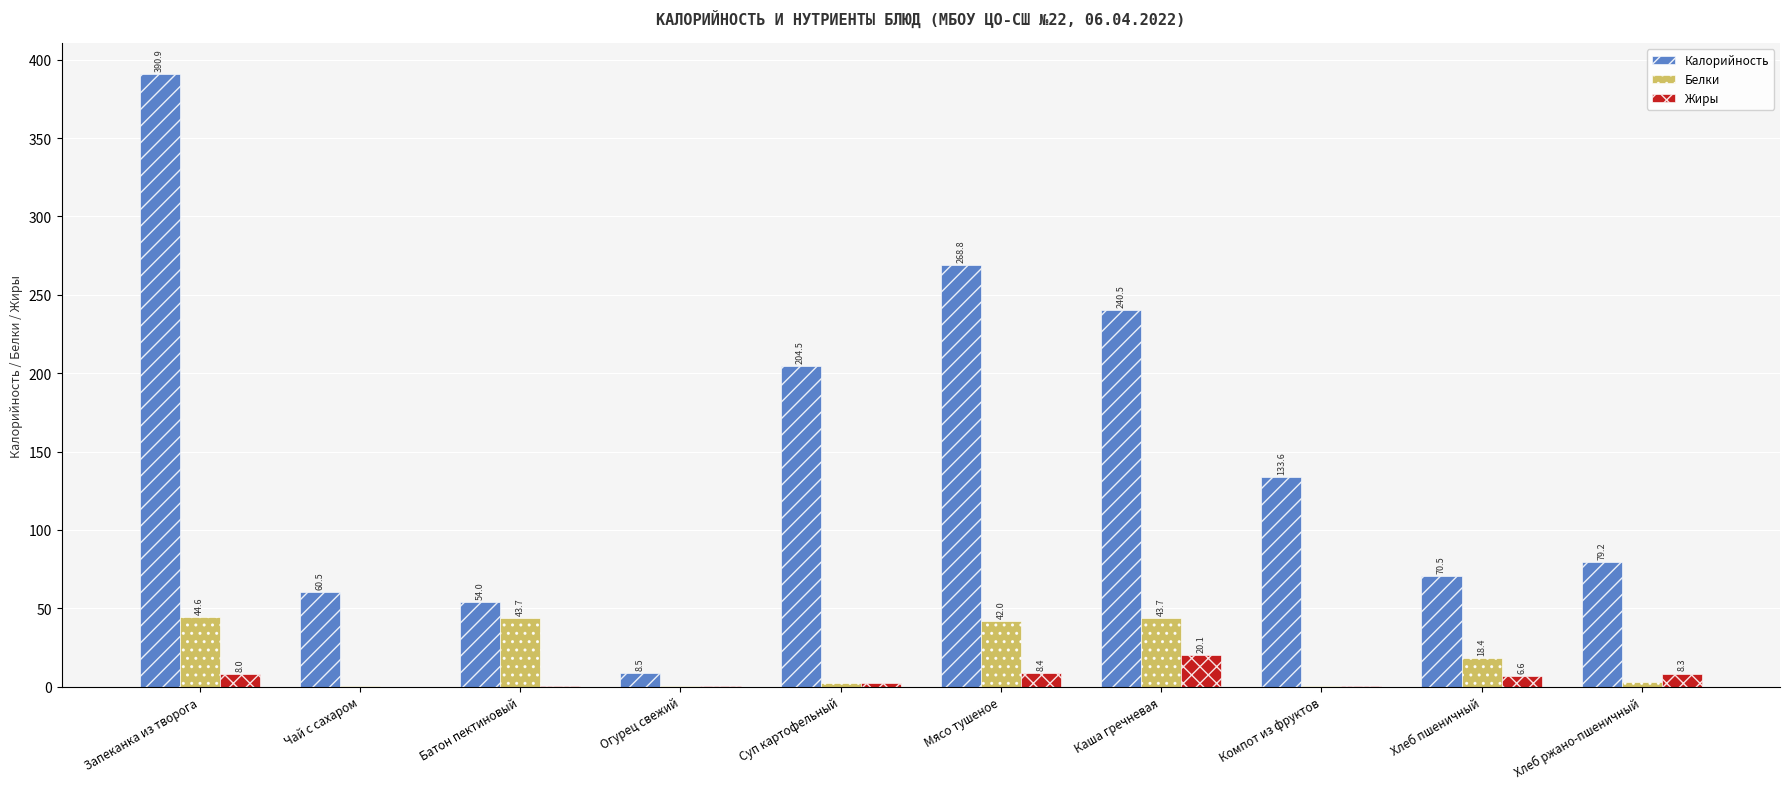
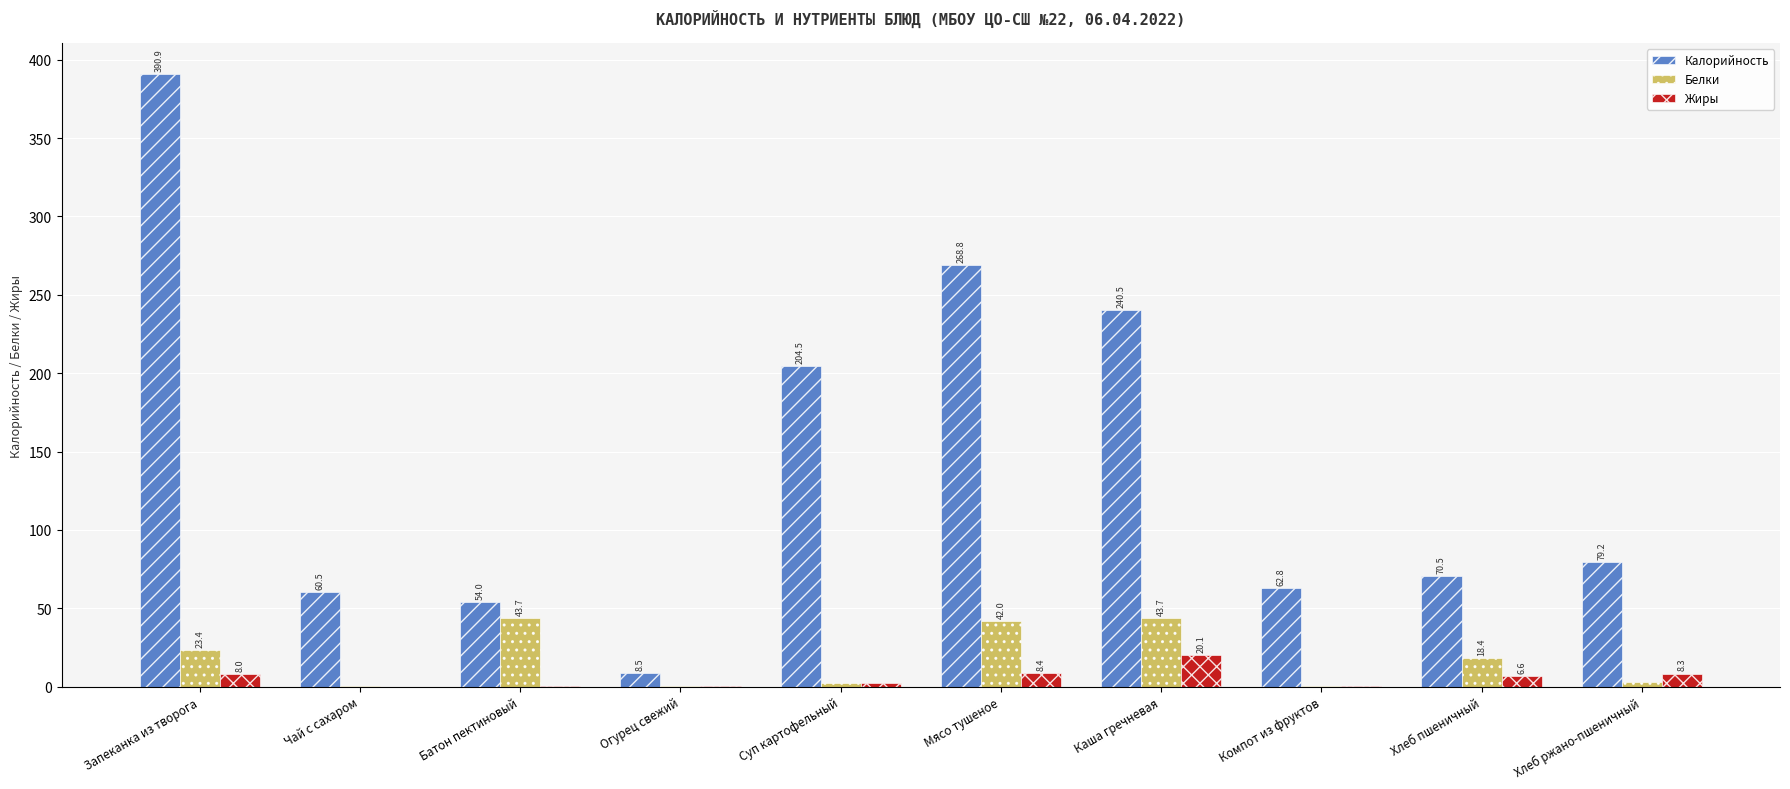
  {
    "Калорийность": {
      "Запеканка из творога": 390.9,
      "Чай с сахаром": 60.5,
      "Батон пектиновый": 54.0,
      "Огурец свежий": 8.5,
      "Суп картофельный": 204.5,
      "Мясо тушеное": 268.8,
      "Каша гречневая": 240.5,
-     "Компот из фруктов": 133.6,
+     "Компот из фруктов": 62.8,
      "Хлеб пшеничный": 70.5,
      "Хлеб ржано-пшеничный": 79.2
    },
    "Белки": {
-     "Запеканка из творога": 44.6,
+     "Запеканка из творога": 23.4,
      "Батон пектиновый": 43.7,
      "Мясо тушеное": 42.0,
      "Каша гречневая": 43.7,
      "Хлеб пшеничный": 18.4
    },
    "Жиры": {
      "Запеканка из творога": 8.0,
      "Мясо тушеное": 8.4,
      "Каша гречневая": 20.1,
      "Хлеб пшеничный": 6.6,
      "Хлеб ржано-пшеничный": 8.3
    }
  }
